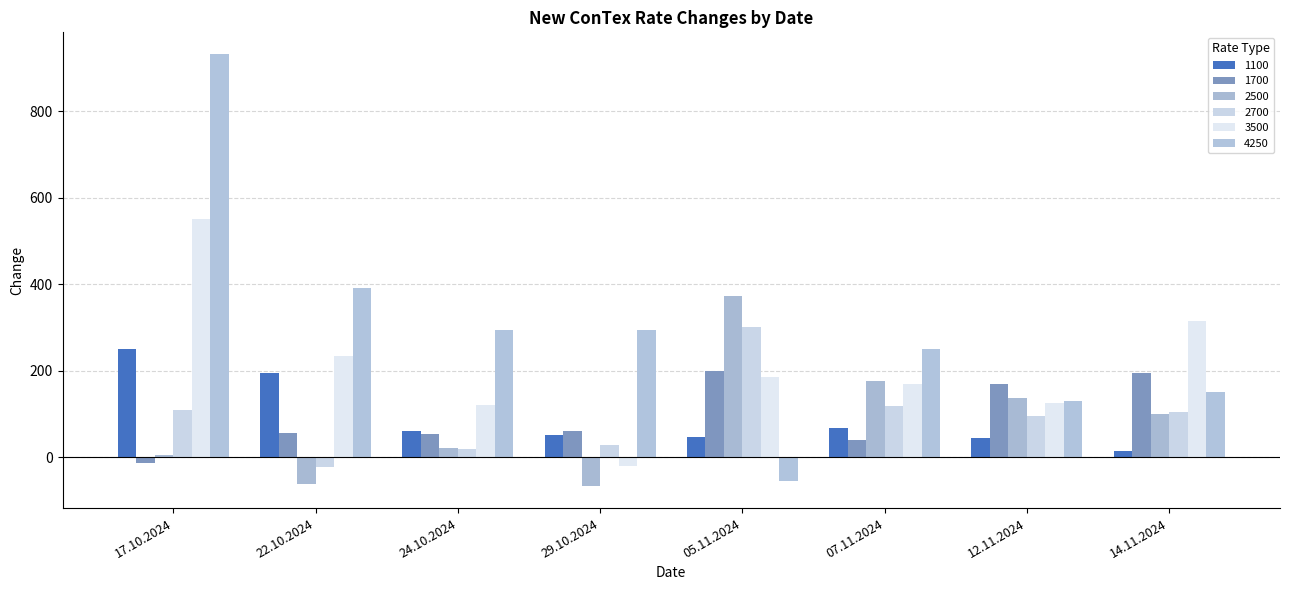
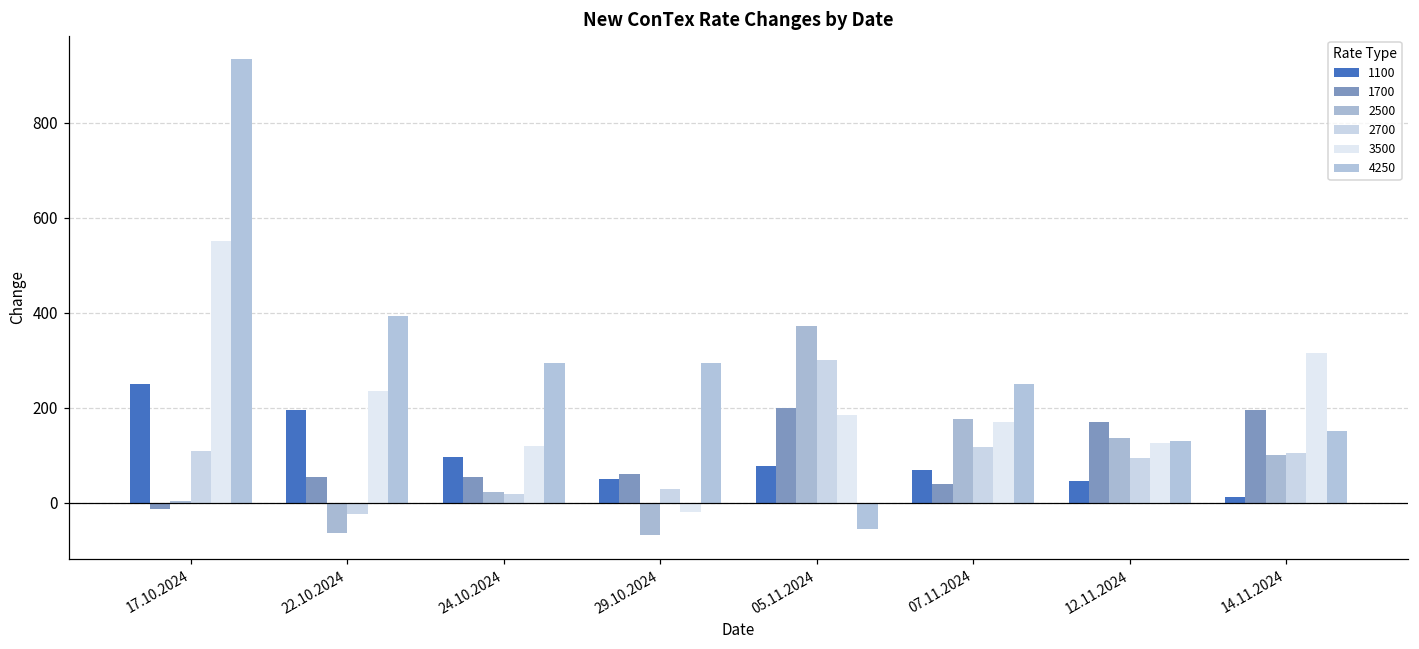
  {
    "1100": {
      "17.10.2024": 250,
      "22.10.2024": 200,
-     "24.10.2024": 60,
+     "24.10.2024": 100,
      "29.10.2024": 50,
-     "05.11.2024": 50,
+     "05.11.2024": 80,
      "07.11.2024": 70,
      "12.11.2024": 50,
      "14.11.2024": 10
    }
  }
